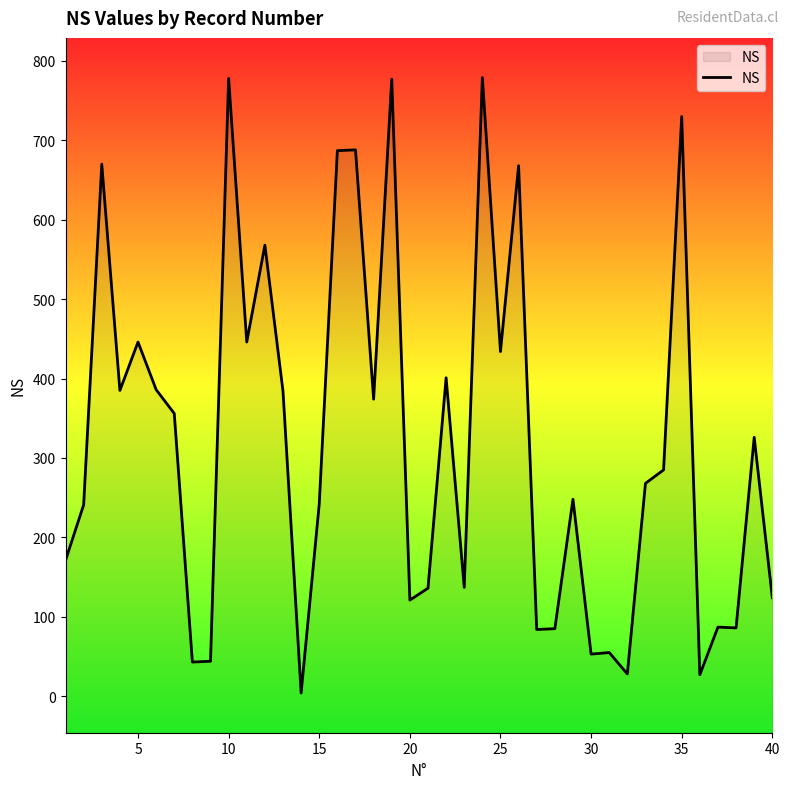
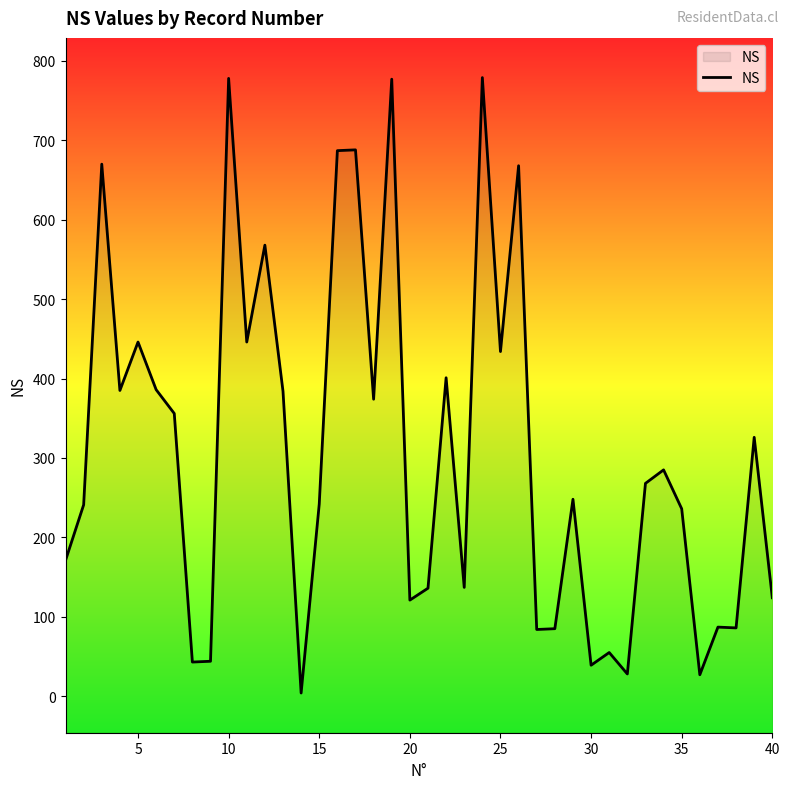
  {
    "5": 450,
    "10": 780,
    "15": 240,
    "20": 120,
    "25": 430,
-   "30": 50,
-   "35": 730,
+   "30": 40,
+   "35": 240,
    "40": 120
  }
